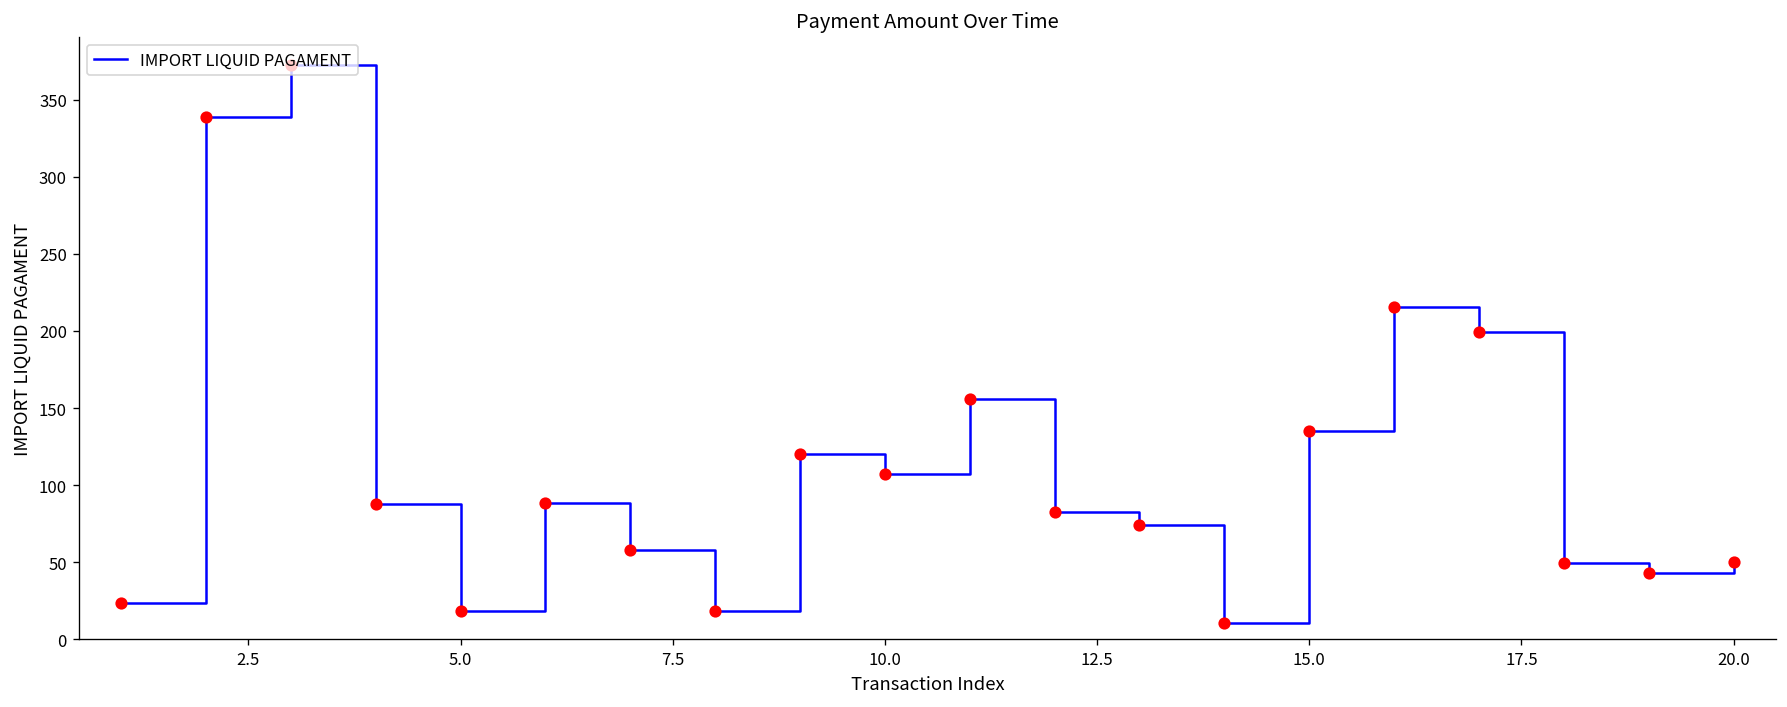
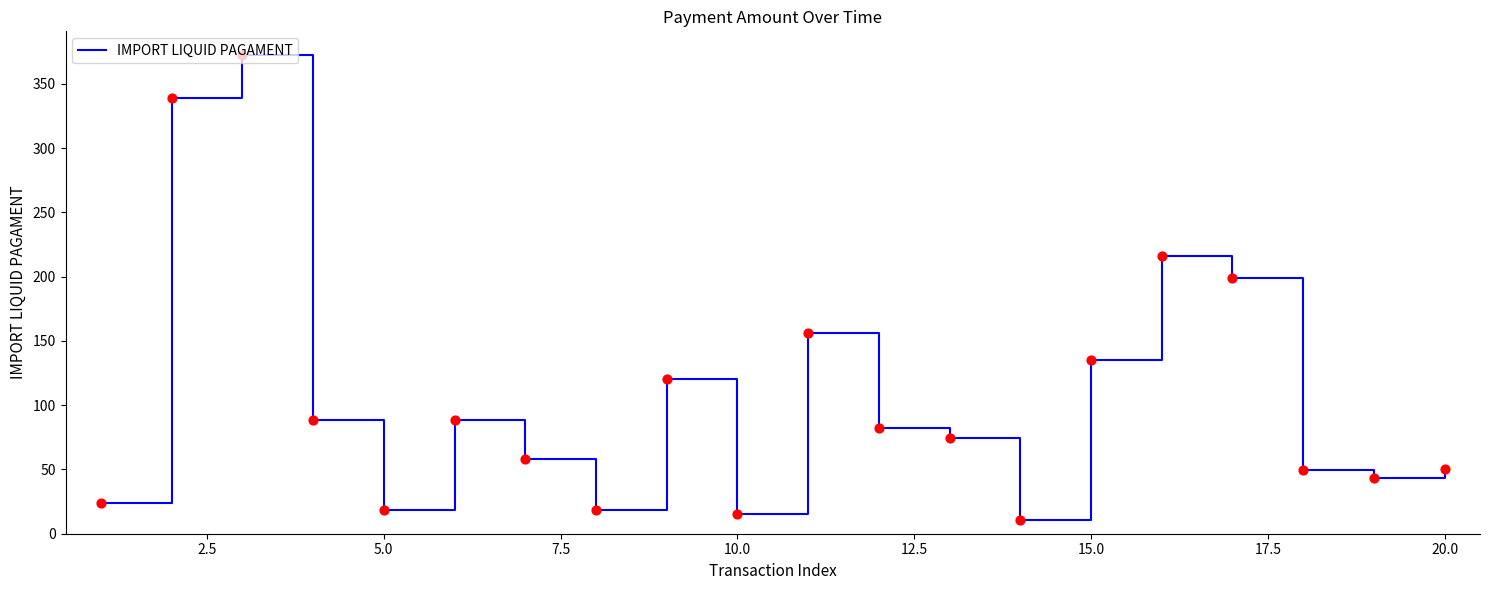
  {
    "5.0": 19,
-   "10.0": 107,
+   "10.0": 16,
    "15.0": 135,
    "20.0": 50
  }
